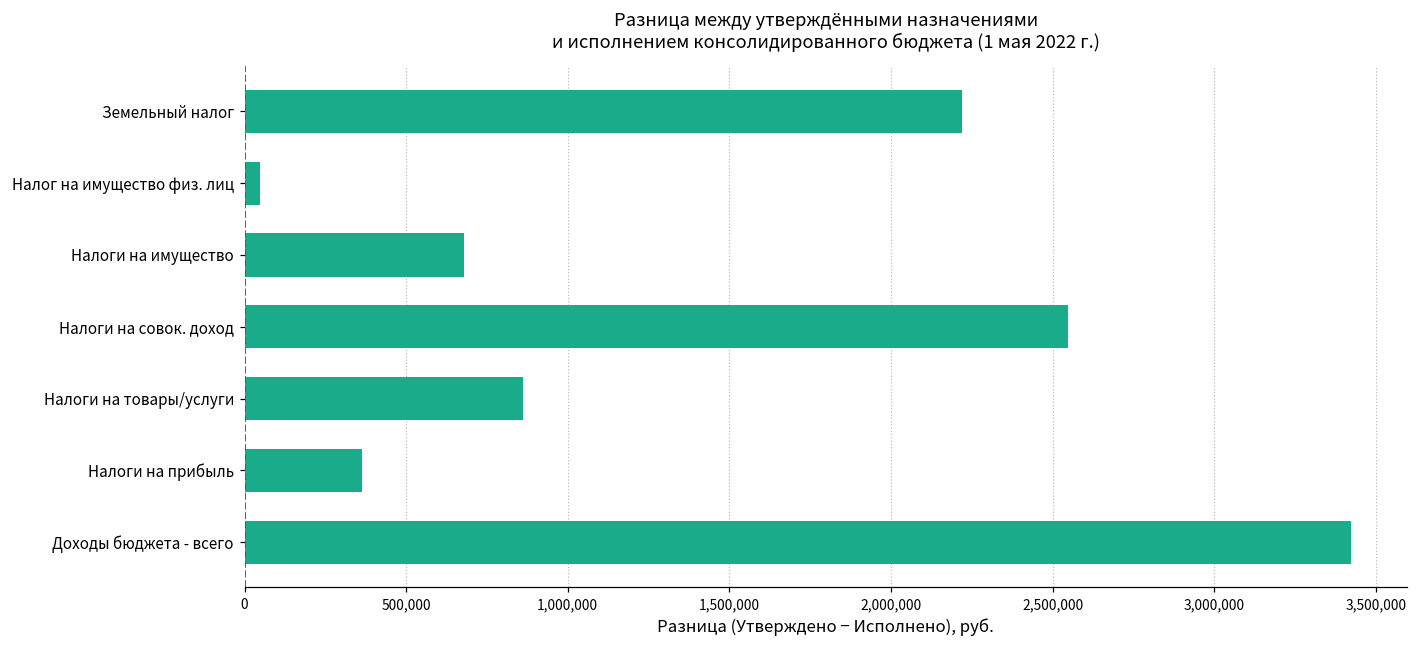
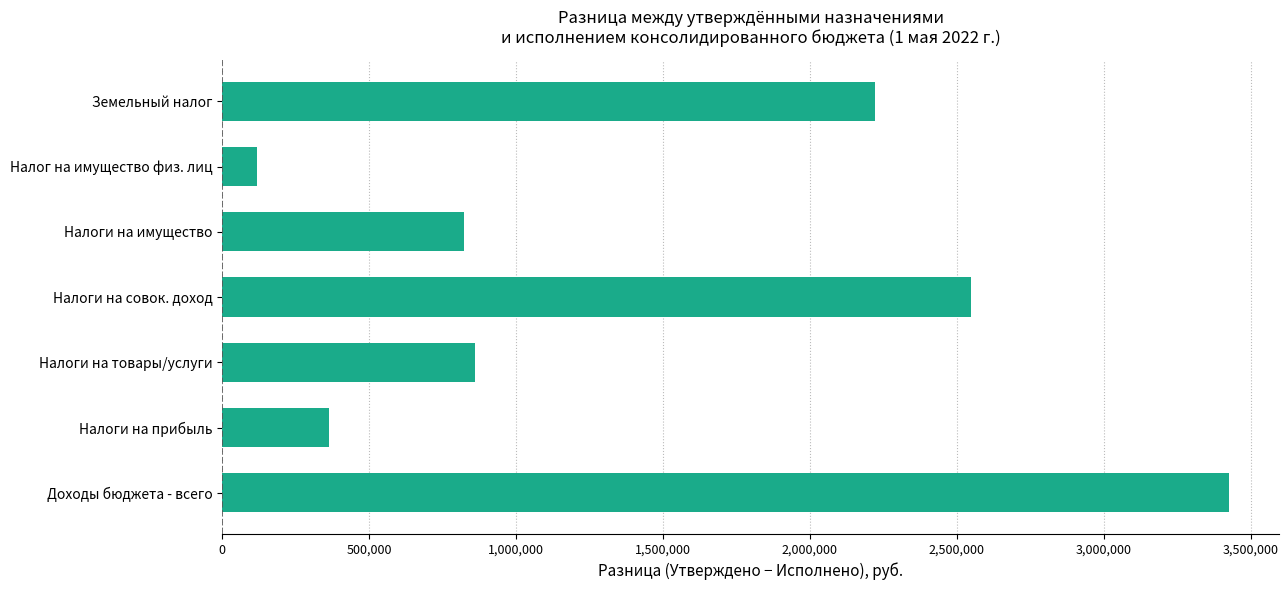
  {
    "Земельный налог": "2,220,000",
-   "Налог на имущество физ. лиц": "50,000",
-   "Налоги на имущество": "680,000",
+   "Налог на имущество физ. лиц": "120,000",
+   "Налоги на имущество": "820,000",
    "Налоги на совок. доход": "2,550,000",
    "Налоги на товары/услуги": "860,000",
    "Налоги на прибыль": "360,000",
    "Доходы бюджета - всего": "3,420,000"
  }
